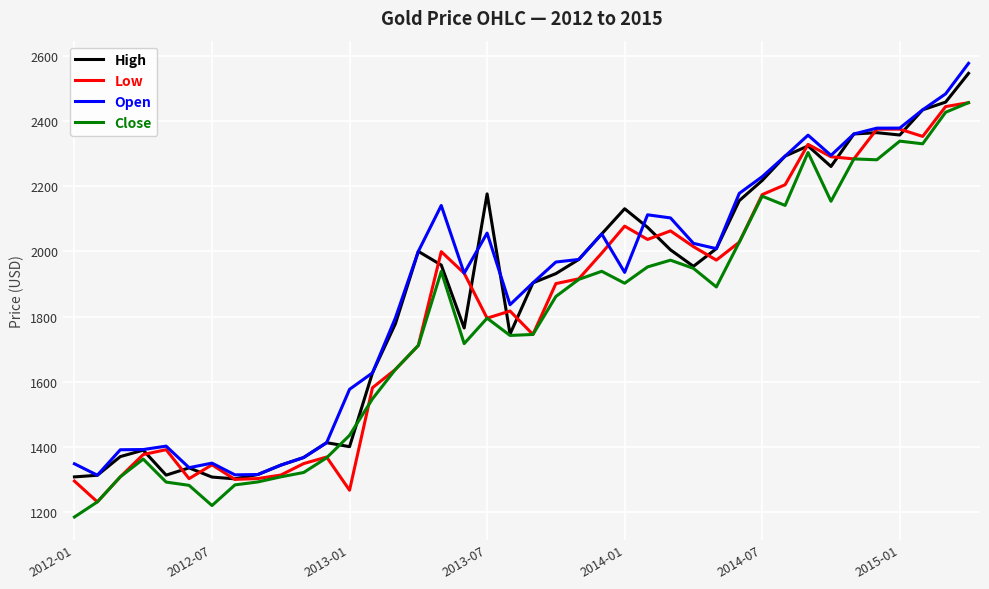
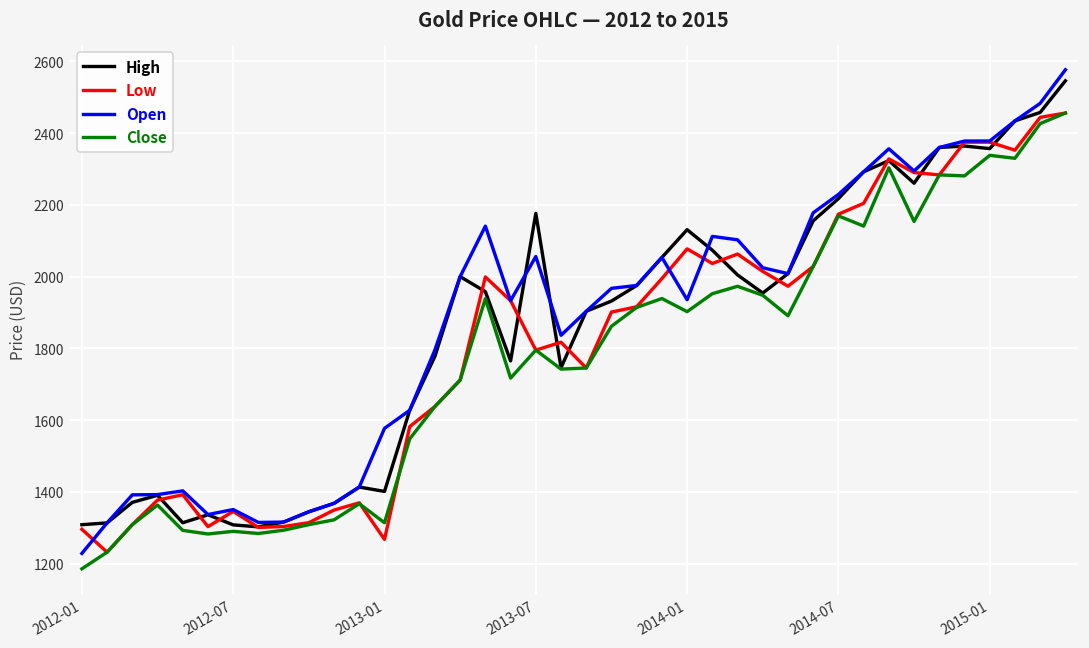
  {
    "High": {
      "2012-01": 1310,
      "2012-07": 1310,
      "2013-01": 1400,
      "2013-07": 2180,
      "2014-01": 2130,
      "2014-07": 2220,
      "2015-01": 2360
    },
    "Low": {
      "2012-01": 1300,
      "2013-01": 1270,
      "2014-01": 2080
    },
    "Open": {
-     "2012-01": 1350,
+     "2012-01": 1230,
      "2013-01": 1580,
      "2013-07": 2060,
      "2014-01": 1940,
      "2014-07": 2230
    },
    "Close": {
      "2012-01": 1190,
-     "2012-07": 1220,
-     "2013-01": 1440,
+     "2012-07": 1290,
+     "2013-01": 1310,
      "2014-01": 1900,
      "2015-01": 2340
    }
  }
